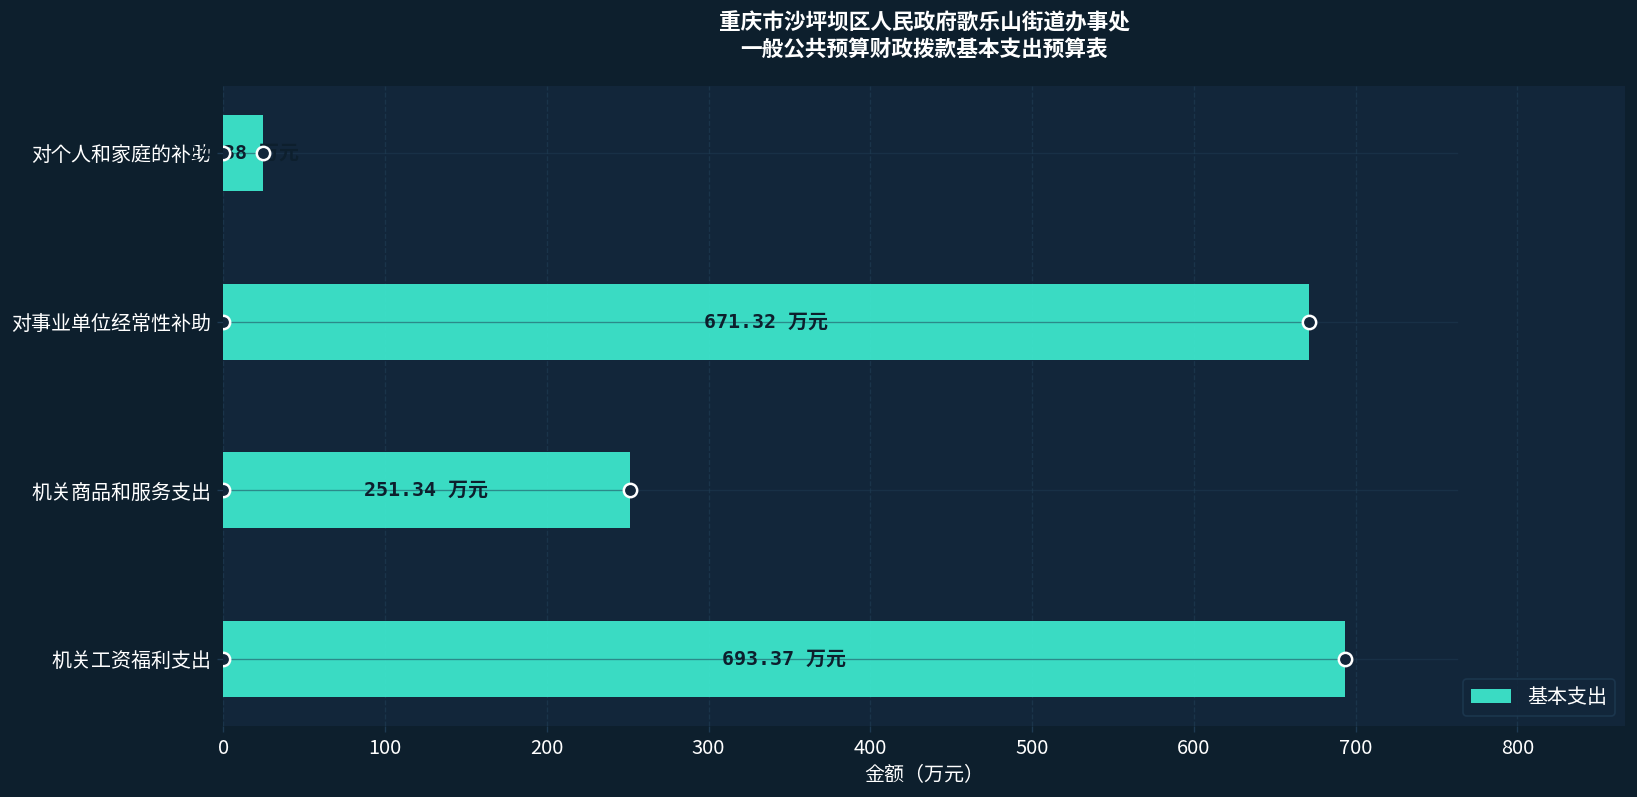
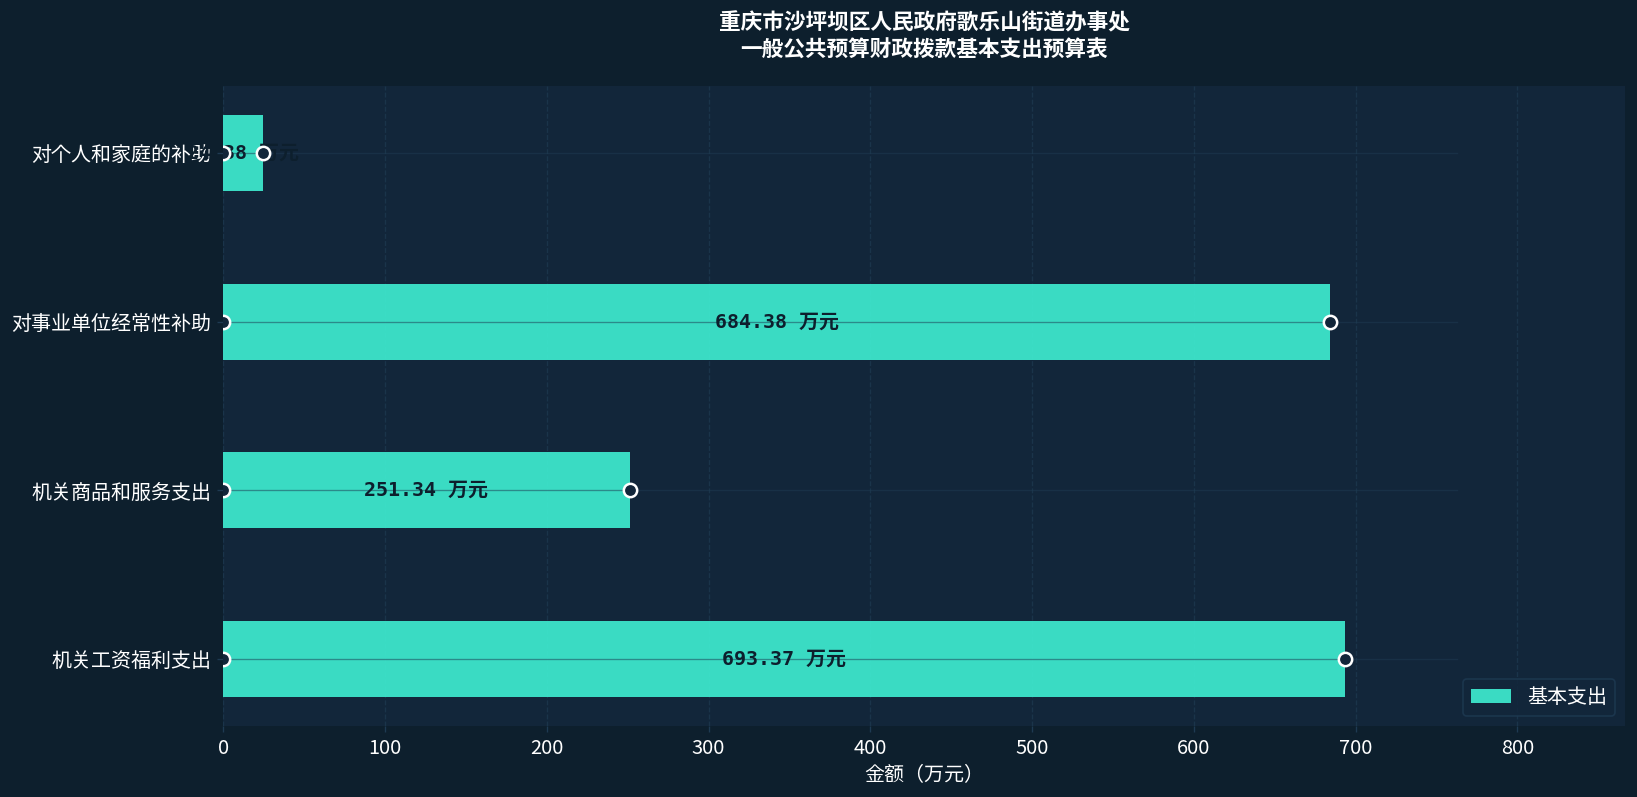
  {
    "基本支出": {
-     "对事业单位经常性补助": 671.32,
+     "对事业单位经常性补助": 684.38,
      "机关商品和服务支出": 251.34,
      "机关工资福利支出": 693.37
    }
  }
